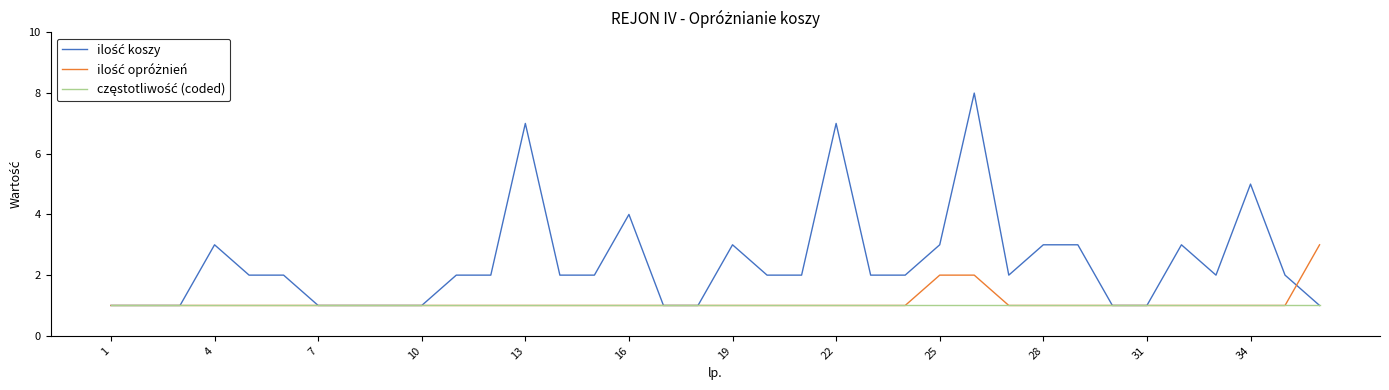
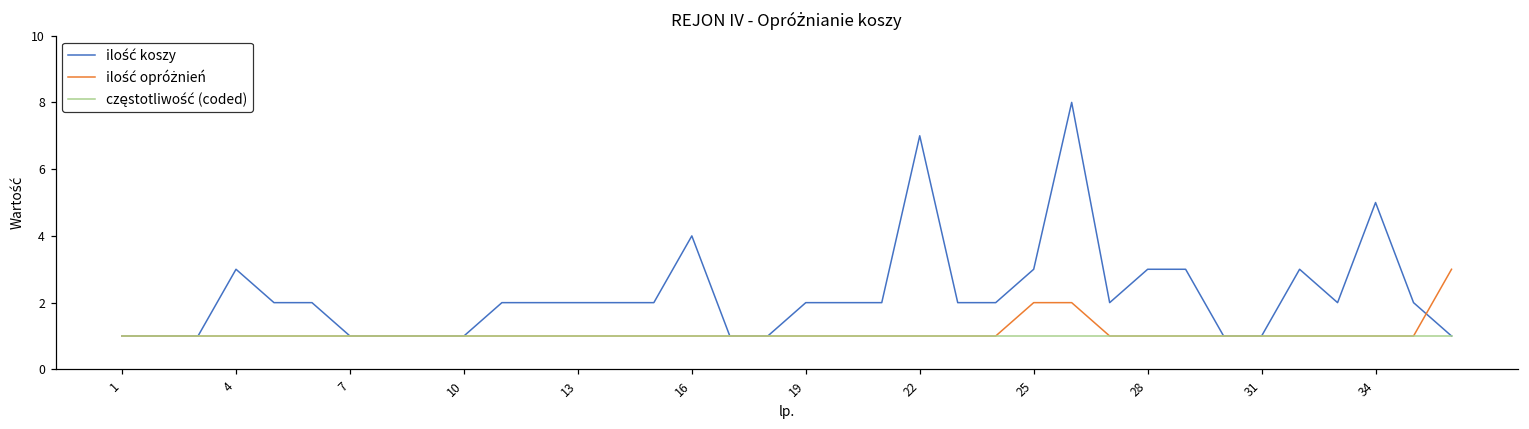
  {
    "ilość koszy": {
      "4": 3,
-     "13": 7,
+     "13": 2,
      "16": 4,
-     "19": 3,
+     "19": 2,
      "22": 7,
      "25": 3,
      "28": 3,
      "34": 5
    },
    "ilość opróżnień": {
      "25": 2
    },
    "częstotliwość (coded)": {
      "25": 1
    }
  }
